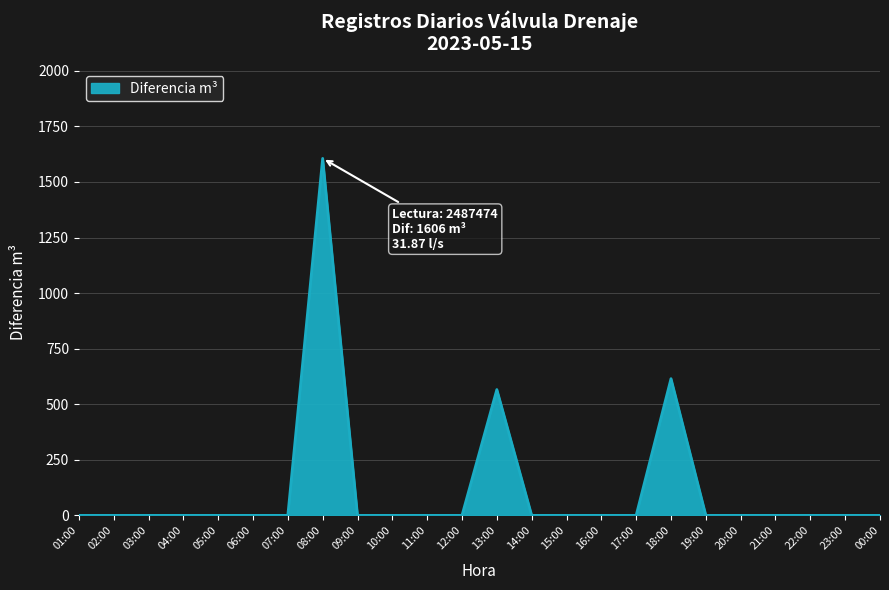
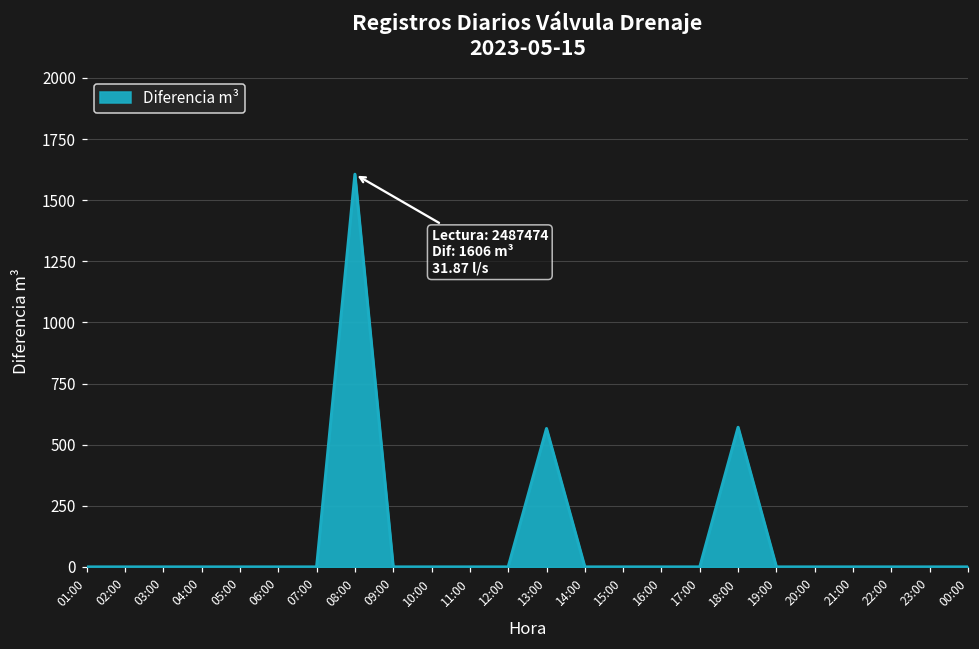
  {
    "01:00": 0,
    "02:00": 0,
    "03:00": 0,
    "04:00": 0,
    "05:00": 0,
    "06:00": 0,
    "07:00": 0,
    "09:00": 0,
    "10:00": 0,
    "11:00": 0,
    "12:00": 0,
    "13:00": 570,
    "14:00": 0,
    "15:00": 0,
    "16:00": 0,
    "17:00": 0,
-   "18:00": 620,
+   "18:00": 570,
    "19:00": 0,
    "20:00": 0,
    "21:00": 0,
    "22:00": 0,
    "23:00": 0,
    "00:00": 0
  }
